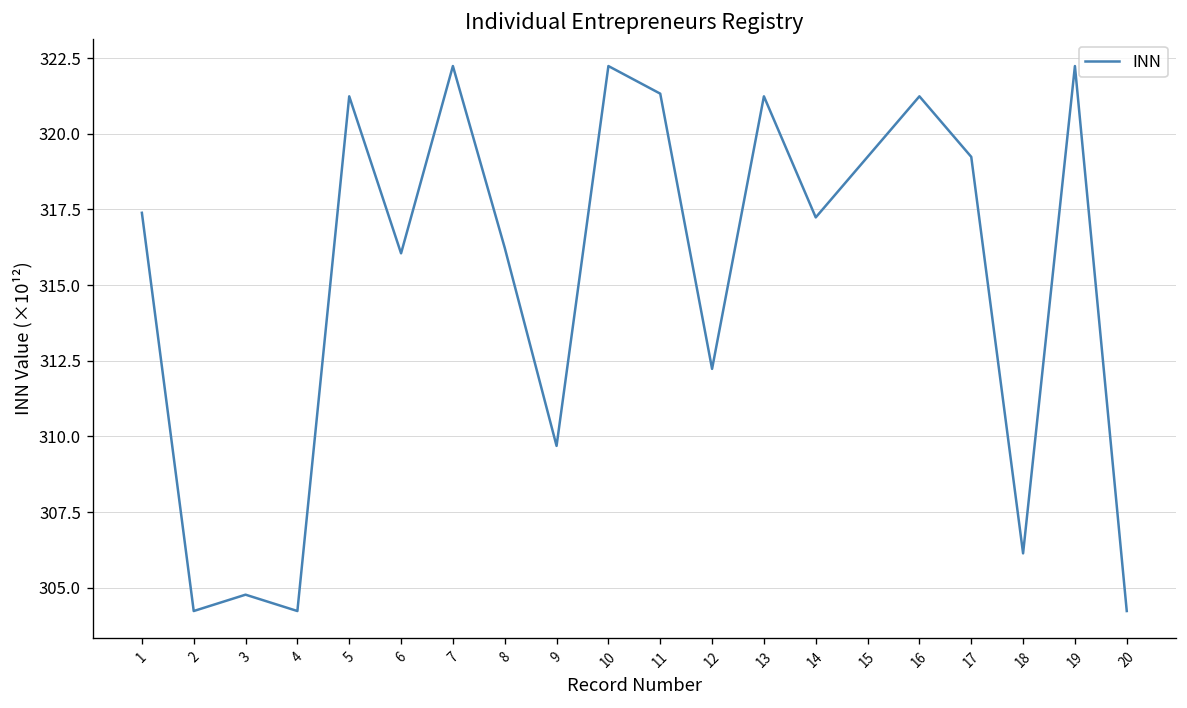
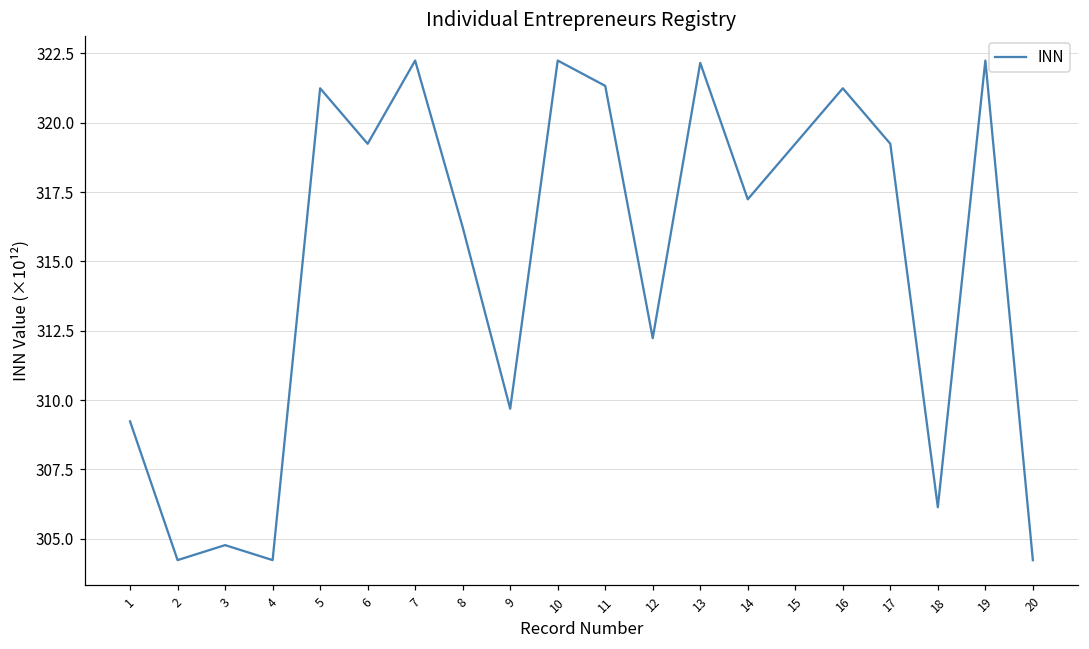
  {
-   "1": 317.4,
+   "1": 309.2,
    "2": 304.2,
    "3": 304.8,
    "4": 304.2,
    "5": 321.2,
-   "6": 316.1,
+   "6": 319.2,
    "7": 322.2,
    "8": 316.2,
    "9": 309.7,
    "10": 322.2,
    "11": 321.3,
    "12": 312.2,
-   "13": 321.2,
+   "13": 322.2,
    "14": 317.2,
    "15": 319.2,
    "16": 321.2,
    "17": 319.2,
    "18": 306.1,
    "19": 322.2,
    "20": 304.2
  }
